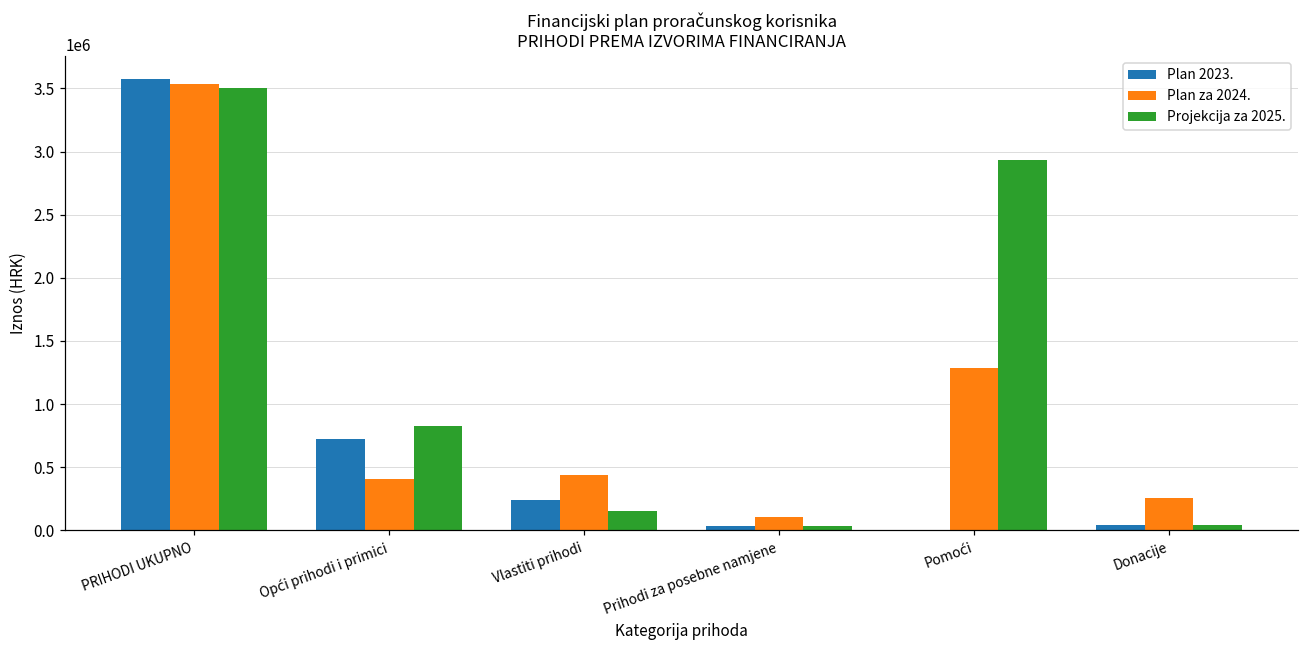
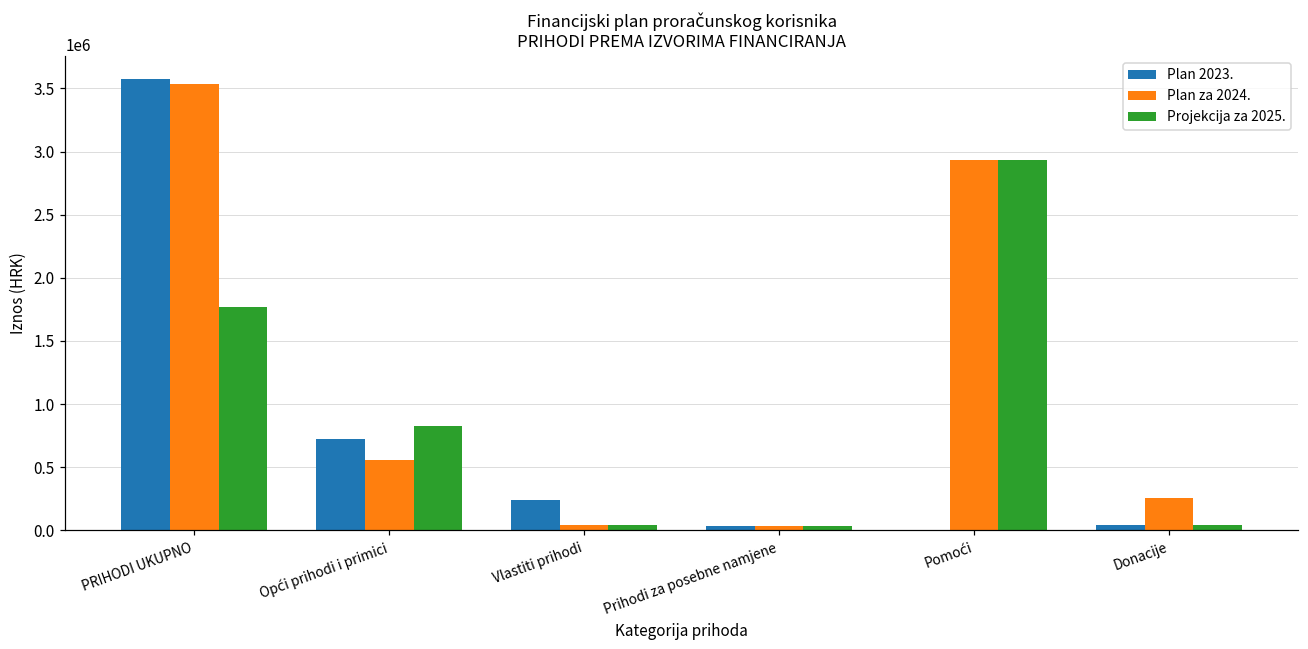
  {
    "Plan 2023.": {
      "PRIHODI UKUPNO": 3580000,
      "Opći prihodi i primici": 720000,
      "Vlastiti prihodi": 240000,
      "Prihodi za posebne namjene": 30000,
      "Pomoći": 0,
      "Donacije": 40000
    },
    "Plan za 2024.": {
      "PRIHODI UKUPNO": 3530000,
-     "Opći prihodi i primici": 410000,
-     "Vlastiti prihodi": 440000,
-     "Prihodi za posebne namjene": 110000,
-     "Pomoći": 1290000,
+     "Opći prihodi i primici": 550000,
+     "Vlastiti prihodi": 50000,
+     "Prihodi za posebne namjene": 40000,
+     "Pomoći": 2930000,
      "Donacije": 250000
    },
    "Projekcija za 2025.": {
-     "PRIHODI UKUPNO": 3500000,
+     "PRIHODI UKUPNO": 1770000,
      "Opći prihodi i primici": 830000,
-     "Vlastiti prihodi": 160000,
+     "Vlastiti prihodi": 50000,
      "Prihodi za posebne namjene": 40000,
      "Pomoći": 2930000,
      "Donacije": 40000
    }
  }
